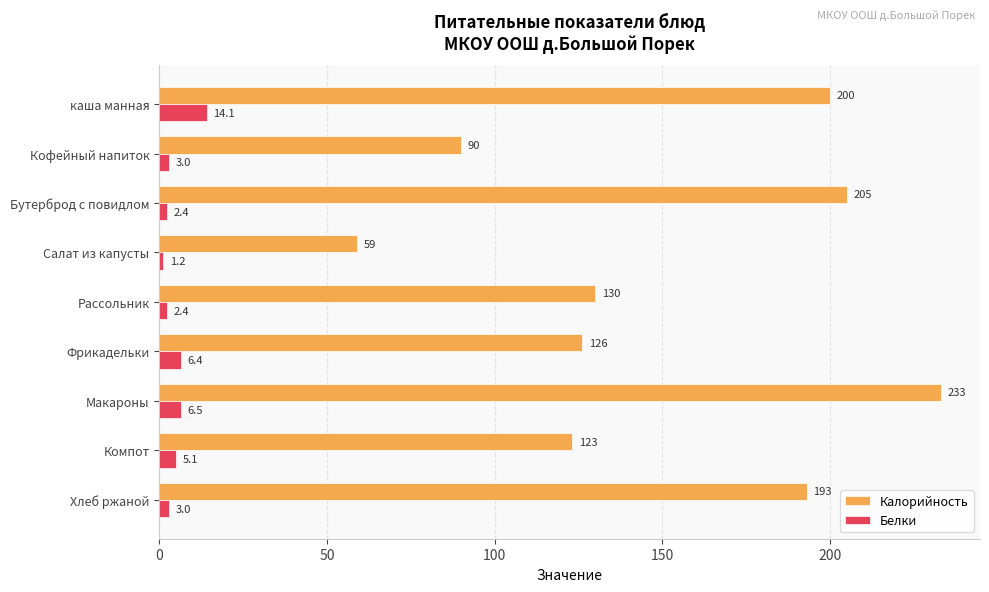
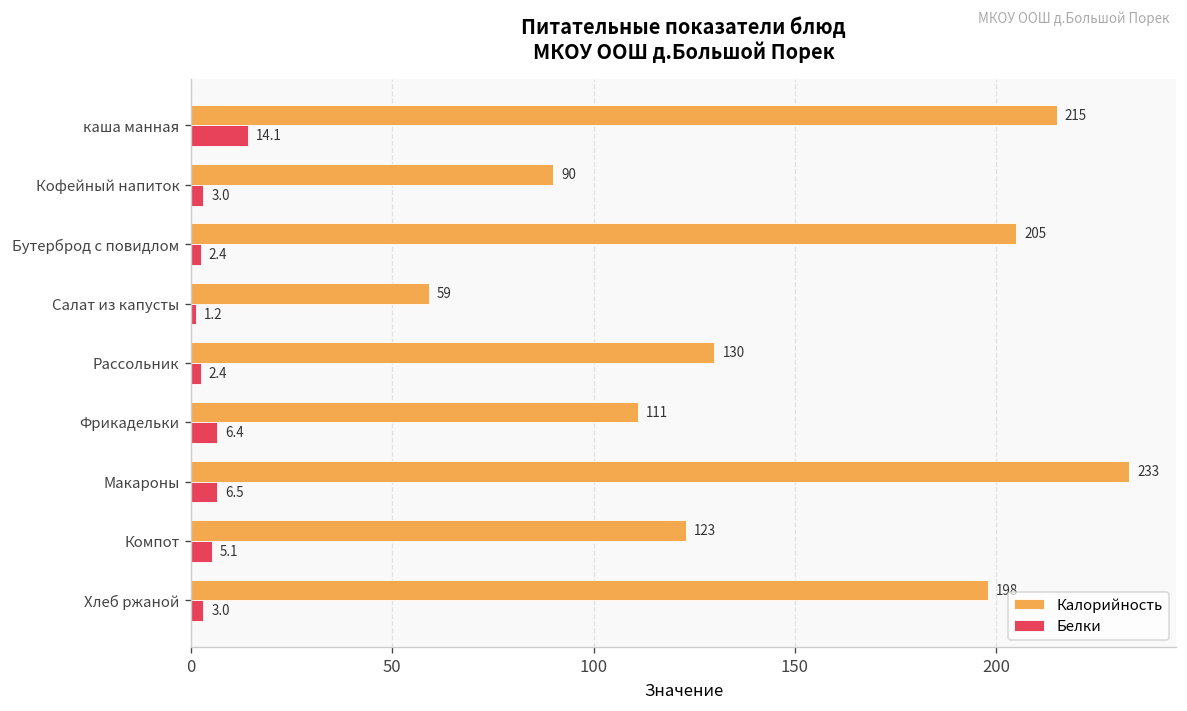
  {
    "Калорийность": {
-     "каша манная": 200,
+     "каша манная": 215,
      "Кофейный напиток": 90,
      "Бутерброд с повидлом": 205,
      "Салат из капусты": 59,
      "Рассольник": 130,
-     "Фрикадельки": 126,
+     "Фрикадельки": 111,
      "Макароны": 233,
      "Компот": 123,
-     "Хлеб ржаной": 193
+     "Хлеб ржаной": 198
    },
    "Белки": {
      "каша манная": 14.1,
      "Кофейный напиток": 3.0,
      "Бутерброд с повидлом": 2.4,
      "Салат из капусты": 1.2,
      "Рассольник": 2.4,
      "Фрикадельки": 6.4,
      "Макароны": 6.5,
      "Компот": 5.1,
      "Хлеб ржаной": 3.0
    }
  }
